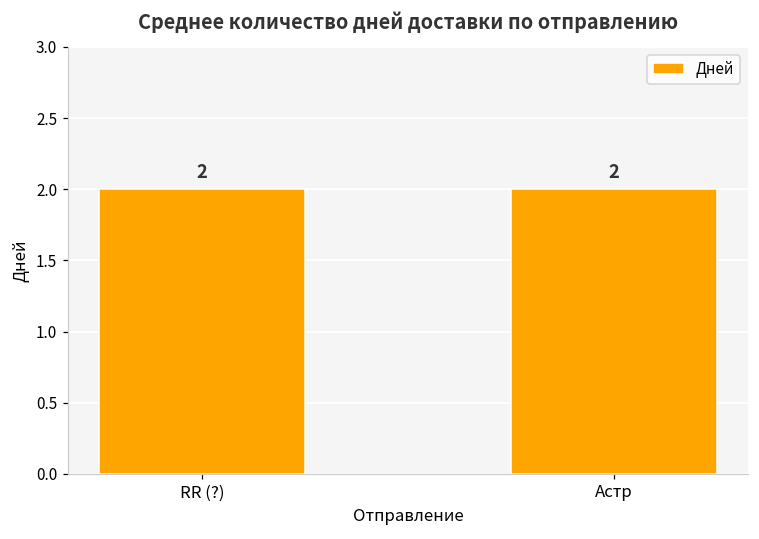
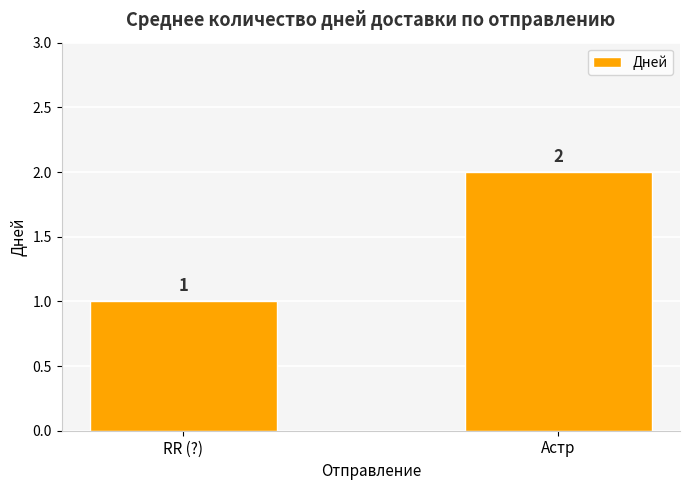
  {
-   "RR (?)": 2,
+   "RR (?)": 1,
    "Астр": 2
  }
